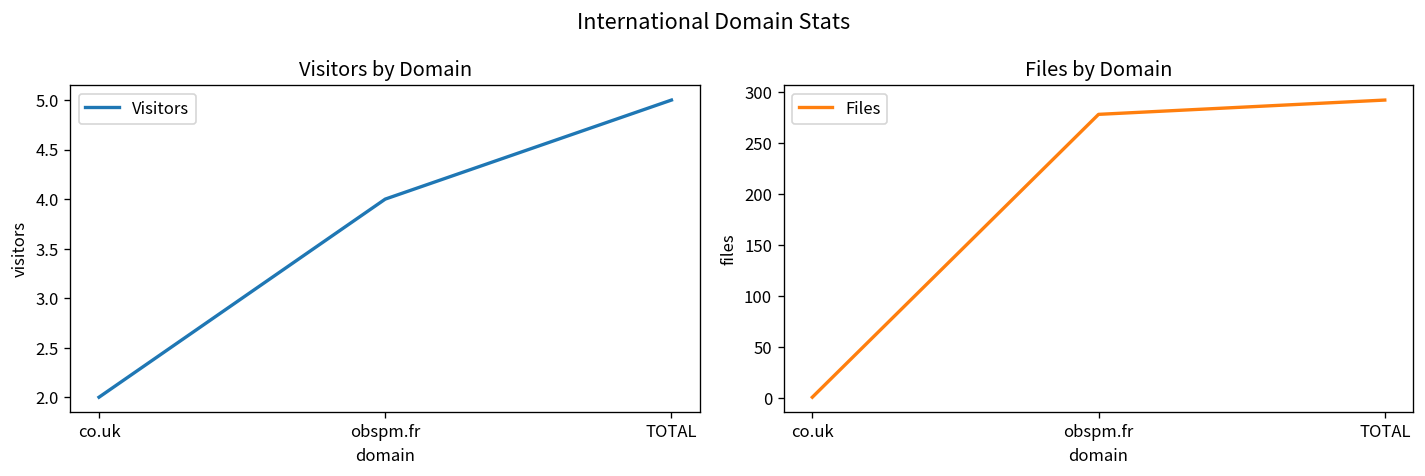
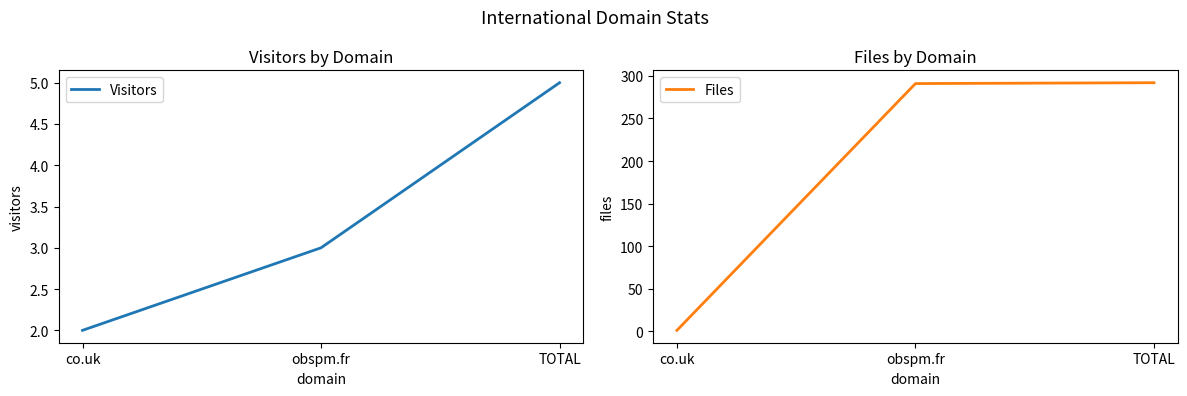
  {
    "Visitors by Domain": {
      "co.uk": 2,
-     "obspm.fr": 4,
+     "obspm.fr": 3,
      "TOTAL": 5
    },
    "Files by Domain": {
      "co.uk": 0,
-     "obspm.fr": 280,
+     "obspm.fr": 290,
      "TOTAL": 290
    }
  }
